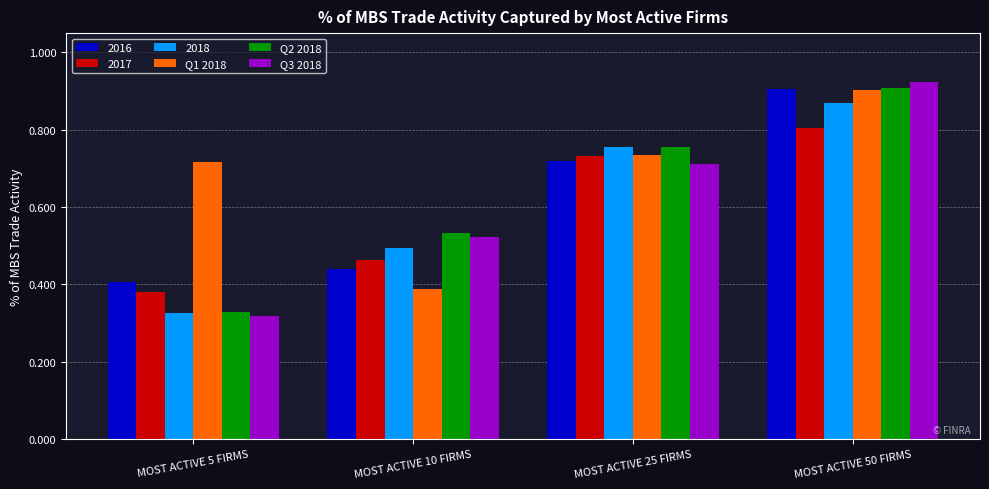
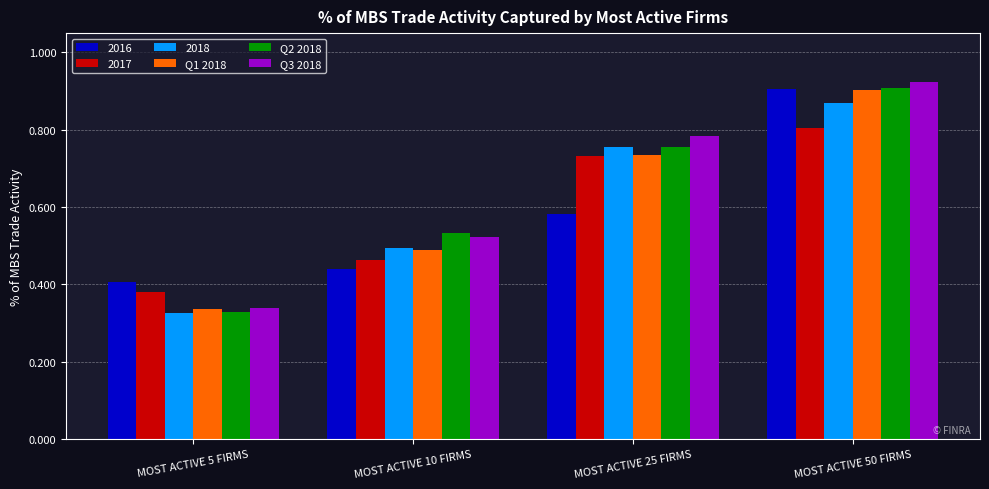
  {
    "2016": {
      "MOST ACTIVE 5 FIRMS": 0.41,
      "MOST ACTIVE 10 FIRMS": 0.44,
-     "MOST ACTIVE 25 FIRMS": 0.72,
+     "MOST ACTIVE 25 FIRMS": 0.58,
      "MOST ACTIVE 50 FIRMS": 0.90
    },
    "2017": {
      "MOST ACTIVE 5 FIRMS": 0.38,
      "MOST ACTIVE 10 FIRMS": 0.46,
      "MOST ACTIVE 25 FIRMS": 0.73,
      "MOST ACTIVE 50 FIRMS": 0.81
    },
    "2018": {
      "MOST ACTIVE 5 FIRMS": 0.33,
      "MOST ACTIVE 10 FIRMS": 0.49,
      "MOST ACTIVE 25 FIRMS": 0.76,
      "MOST ACTIVE 50 FIRMS": 0.87
    },
    "Q1 2018": {
-     "MOST ACTIVE 5 FIRMS": 0.72,
-     "MOST ACTIVE 10 FIRMS": 0.39,
+     "MOST ACTIVE 5 FIRMS": 0.33,
+     "MOST ACTIVE 10 FIRMS": 0.49,
      "MOST ACTIVE 25 FIRMS": 0.73,
      "MOST ACTIVE 50 FIRMS": 0.90
    },
    "Q2 2018": {
      "MOST ACTIVE 5 FIRMS": 0.33,
      "MOST ACTIVE 10 FIRMS": 0.53,
      "MOST ACTIVE 25 FIRMS": 0.76,
      "MOST ACTIVE 50 FIRMS": 0.91
    },
    "Q3 2018": {
-     "MOST ACTIVE 5 FIRMS": 0.32,
+     "MOST ACTIVE 5 FIRMS": 0.34,
      "MOST ACTIVE 10 FIRMS": 0.52,
-     "MOST ACTIVE 25 FIRMS": 0.71,
+     "MOST ACTIVE 25 FIRMS": 0.78,
      "MOST ACTIVE 50 FIRMS": 0.92
    }
  }
